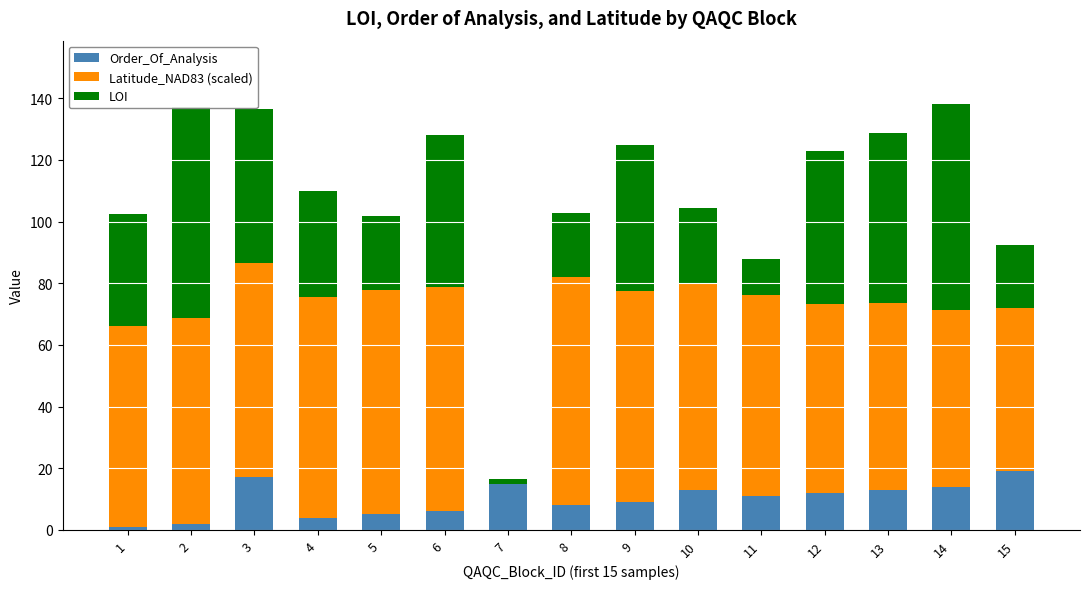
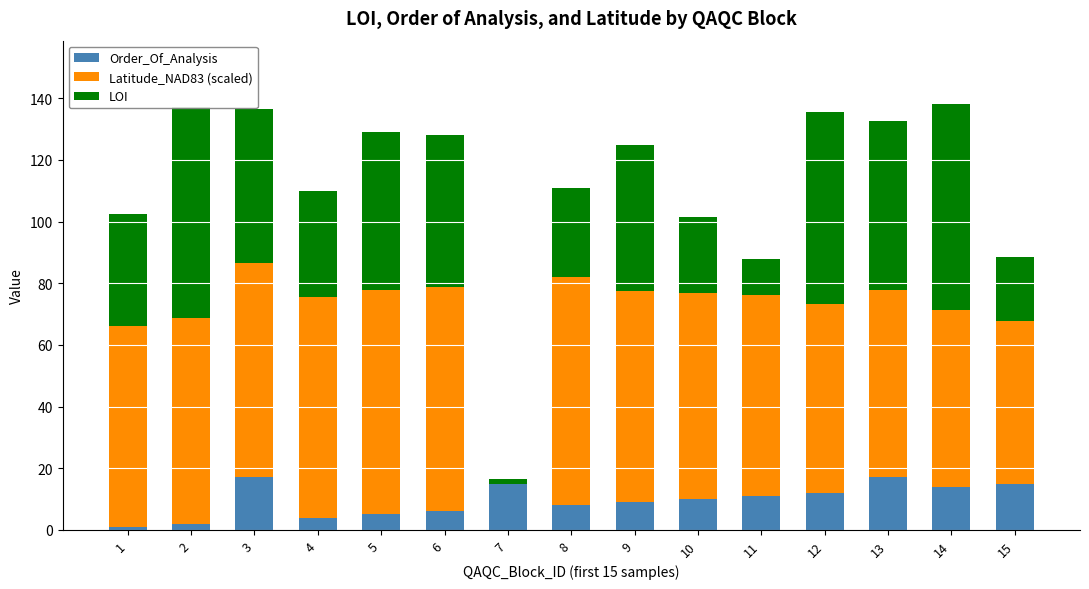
  {
    "Order_Of_Analysis": {
      "1": 1,
      "2": 2,
      "3": 17,
      "4": 4,
      "5": 5,
      "6": 6,
      "7": 15,
      "8": 8,
      "9": 9,
-     "10": 13,
+     "10": 10,
      "11": 11,
      "12": 12,
-     "13": 13,
+     "13": 17,
      "14": 14,
-     "15": 19
+     "15": 15
    },
    "Latitude_NAD83 (scaled)": {
      "1": 65,
      "2": 67,
      "3": 70,
      "4": 71,
      "5": 73,
      "6": 73,
      "7": 0,
      "8": 74,
      "9": 68,
      "10": 67,
      "11": 65,
      "12": 61,
      "13": 61,
      "14": 57,
      "15": 53
    },
    "LOI": {
      "1": 36,
      "3": 50,
      "4": 35,
-     "5": 24,
+     "5": 51,
      "6": 49,
      "7": 2,
-     "8": 21,
+     "8": 29,
      "9": 47,
      "10": 25,
      "11": 12,
-     "12": 50,
+     "12": 62,
      "13": 55,
      "14": 67,
      "15": 21
    }
  }
